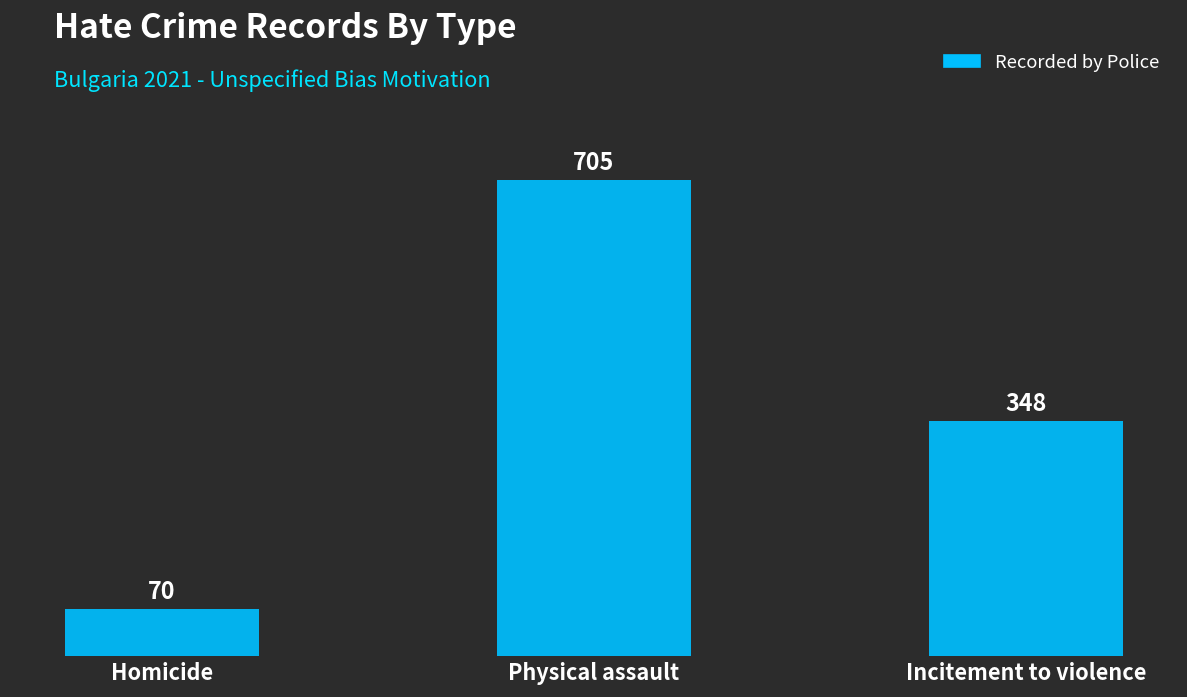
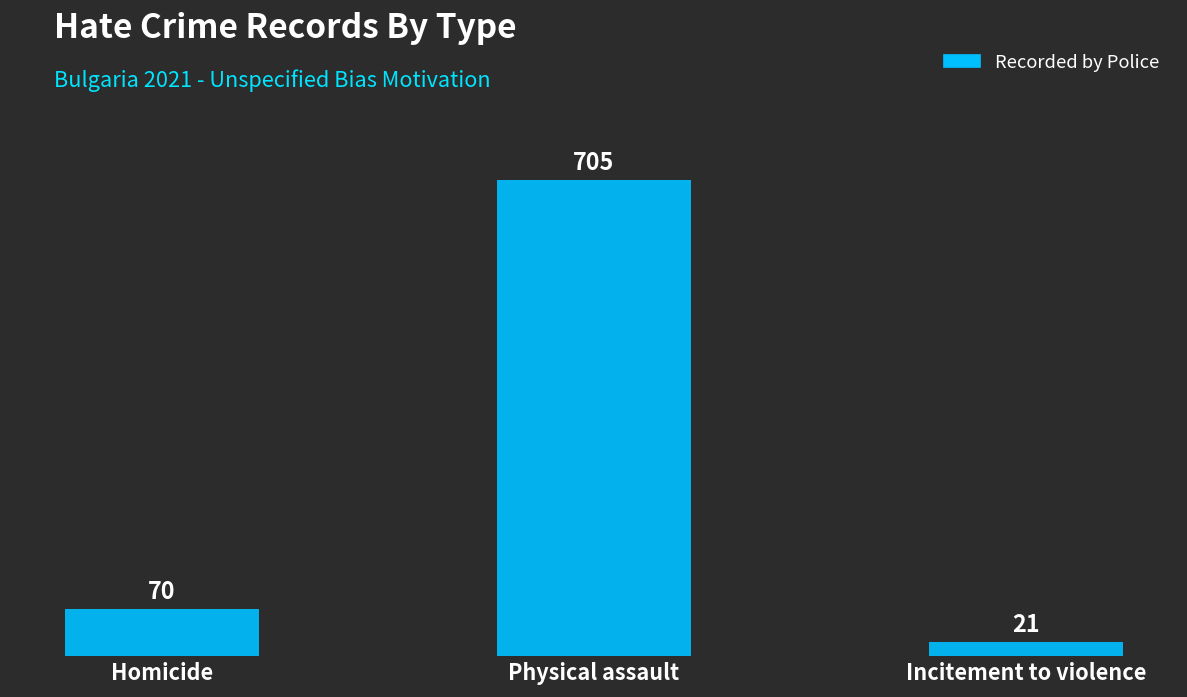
  {
    "Homicide": 70,
    "Physical assault": 705,
-   "Incitement to violence": 348
+   "Incitement to violence": 21
  }
